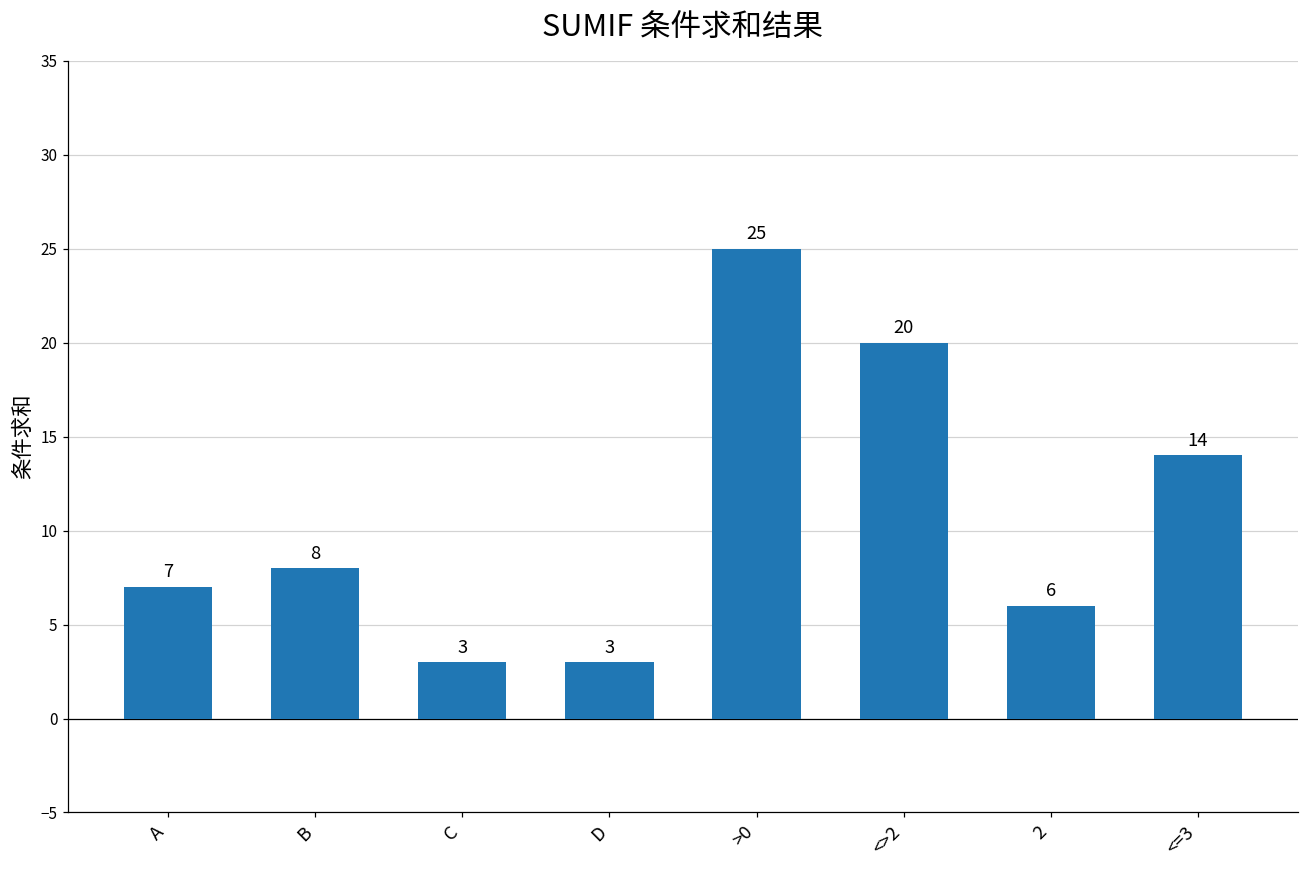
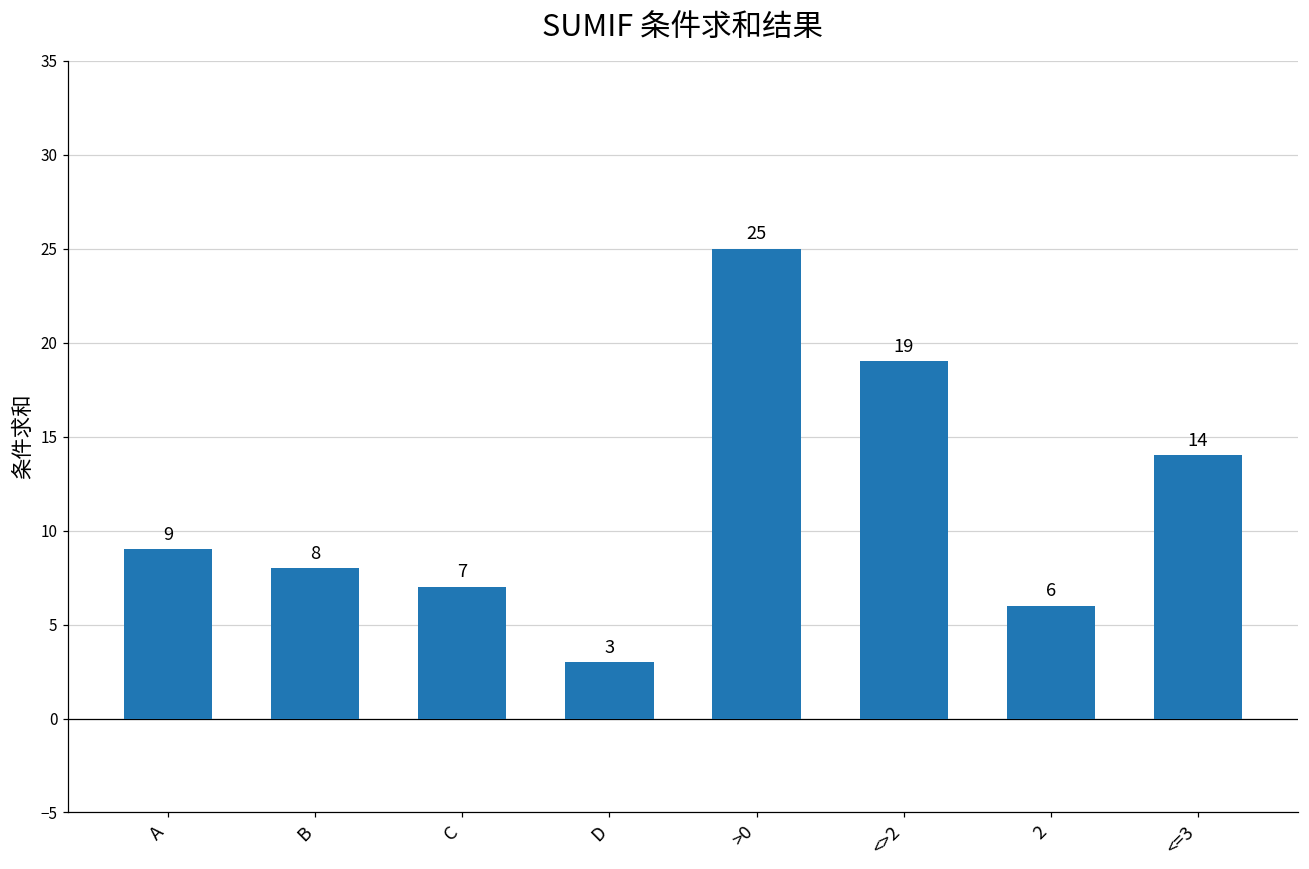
  {
-   "A": 7,
+   "A": 9,
    "B": 8,
-   "C": 3,
+   "C": 7,
    "D": 3,
    ">0": 25,
-   "<>2": 20,
+   "<>2": 19,
    "2": 6,
    "<=3": 14
  }
